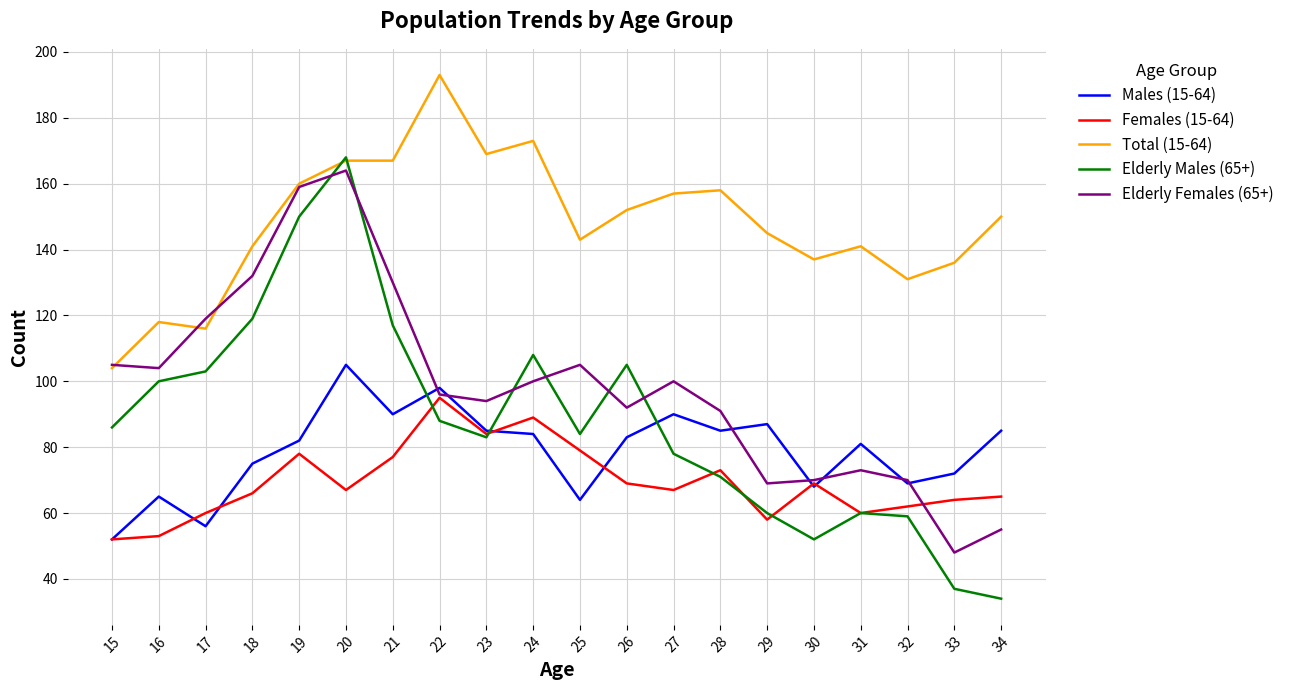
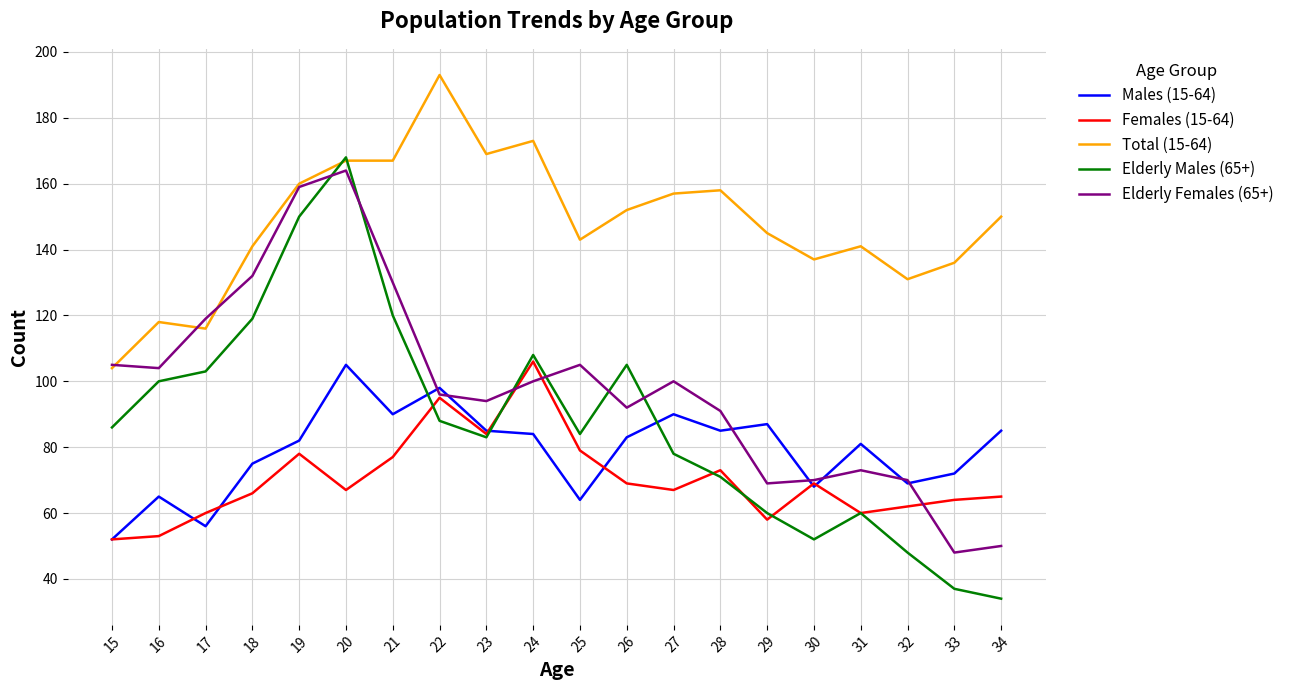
  {
    "Males (15-64)": {
      "16": 65,
      "17": 56,
      "18": 75,
      "19": 82,
      "20": 105,
      "21": 90,
      "22": 98,
      "23": 85,
      "24": 84,
      "25": 64,
      "26": 83,
      "27": 90,
      "28": 85,
      "29": 87,
      "30": 68,
      "31": 81,
      "32": 69,
      "33": 72,
      "34": 85
    },
    "Females (15-64)": {
      "16": 53,
      "17": 60,
      "18": 66,
      "19": 78,
      "20": 67,
      "21": 77,
      "22": 95,
      "23": 84,
-     "24": 89,
+     "24": 106,
      "25": 79,
      "26": 69,
      "27": 67,
      "28": 73,
      "29": 58,
      "30": 69,
      "32": 62,
      "33": 64,
      "34": 65
    },
    "Total (15-64)": {
      "15": 104,
      "16": 118,
      "17": 116,
      "18": 141,
      "19": 160,
      "20": 167,
      "21": 167,
      "22": 193,
      "23": 169,
      "24": 173,
      "25": 143,
      "26": 152,
      "27": 157,
      "28": 158,
      "29": 145,
      "30": 137,
      "31": 141,
      "32": 131,
      "33": 136,
      "34": 150
    },
    "Elderly Males (65+)": {
      "15": 86,
      "16": 100,
      "17": 103,
      "18": 119,
      "19": 150,
      "20": 168,
-     "21": 117,
+     "21": 120,
      "22": 88,
      "23": 83,
      "24": 108,
      "25": 84,
      "26": 105,
      "27": 78,
      "28": 71,
      "29": 60,
      "30": 52,
-     "32": 59,
+     "32": 48,
      "33": 37,
      "34": 34
    },
    "Elderly Females (65+)": {
      "15": 105,
      "16": 104,
      "17": 119,
      "18": 132,
      "19": 159,
      "20": 164,
      "21": 130,
      "22": 96,
      "23": 94,
      "24": 100,
      "25": 105,
      "26": 92,
      "27": 100,
      "28": 91,
      "29": 69,
      "30": 70,
      "31": 73,
      "32": 70,
      "33": 48,
-     "34": 55
+     "34": 50
    }
  }
